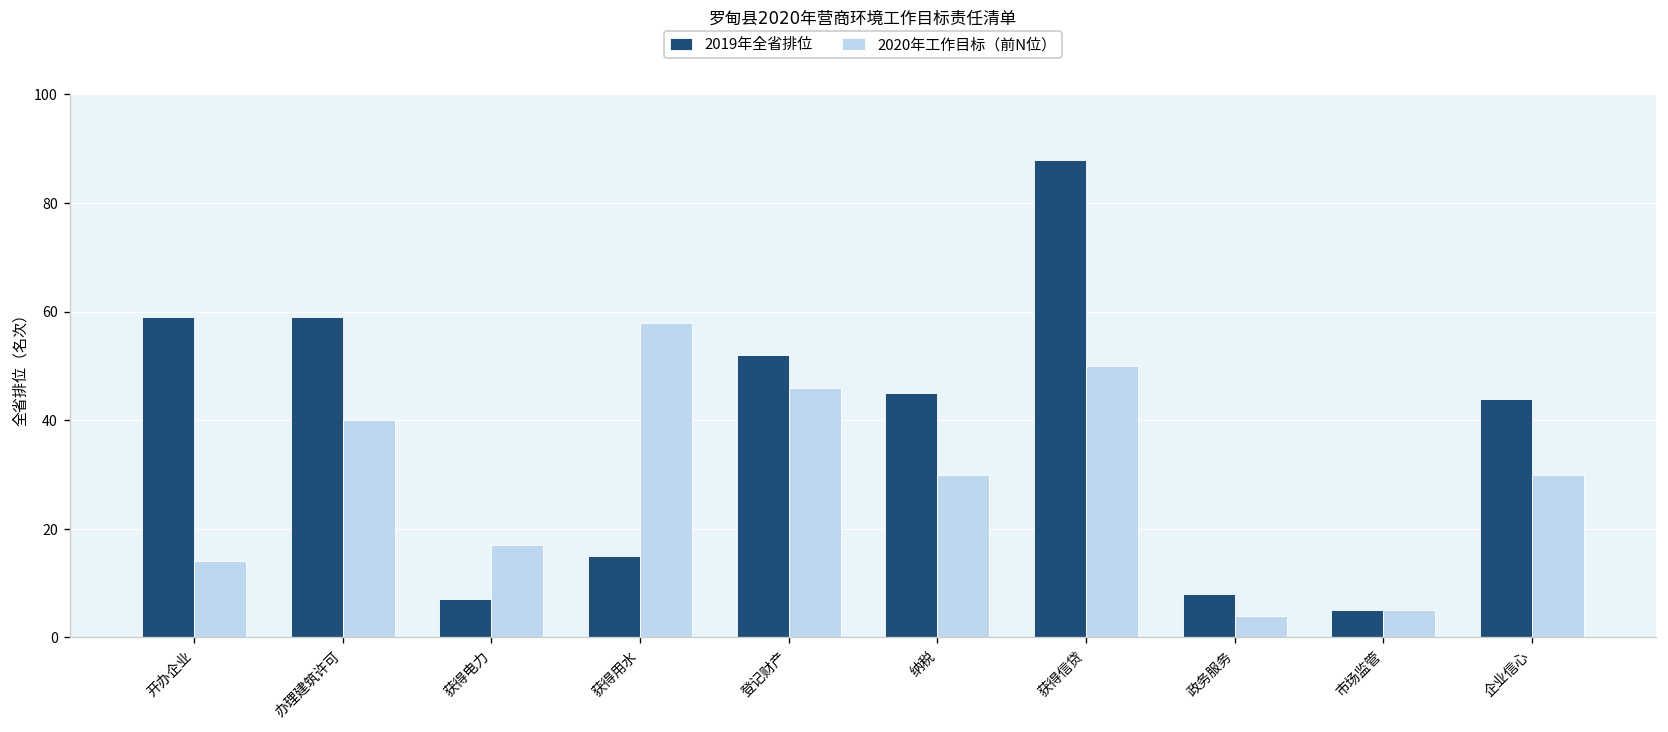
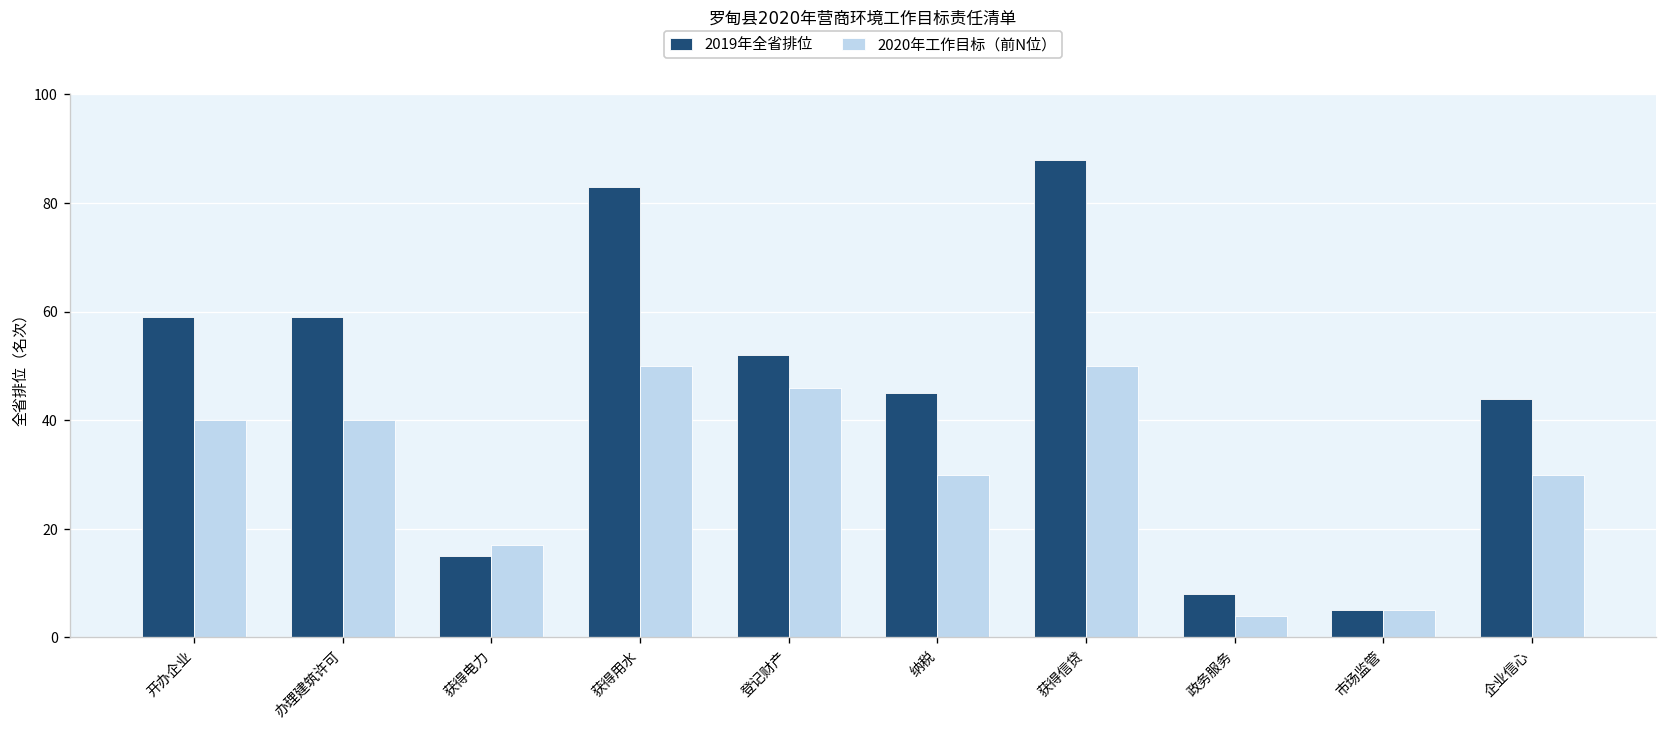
  {
    "2019年全省排位": {
      "开办企业": 59,
      "办理建筑许可": 59,
-     "获得电力": 7,
-     "获得用水": 15,
+     "获得电力": 15,
+     "获得用水": 83,
      "登记财产": 52,
      "纳税": 45,
      "获得信贷": 88,
      "政务服务": 8,
      "市场监管": 5,
      "企业信心": 44
    },
    "2020年工作目标（前N位）": {
-     "开办企业": 14,
+     "开办企业": 40,
      "办理建筑许可": 40,
      "获得电力": 17,
-     "获得用水": 58,
+     "获得用水": 50,
      "登记财产": 46,
      "纳税": 30,
      "获得信贷": 50,
      "政务服务": 4,
      "市场监管": 5,
      "企业信心": 30
    }
  }
